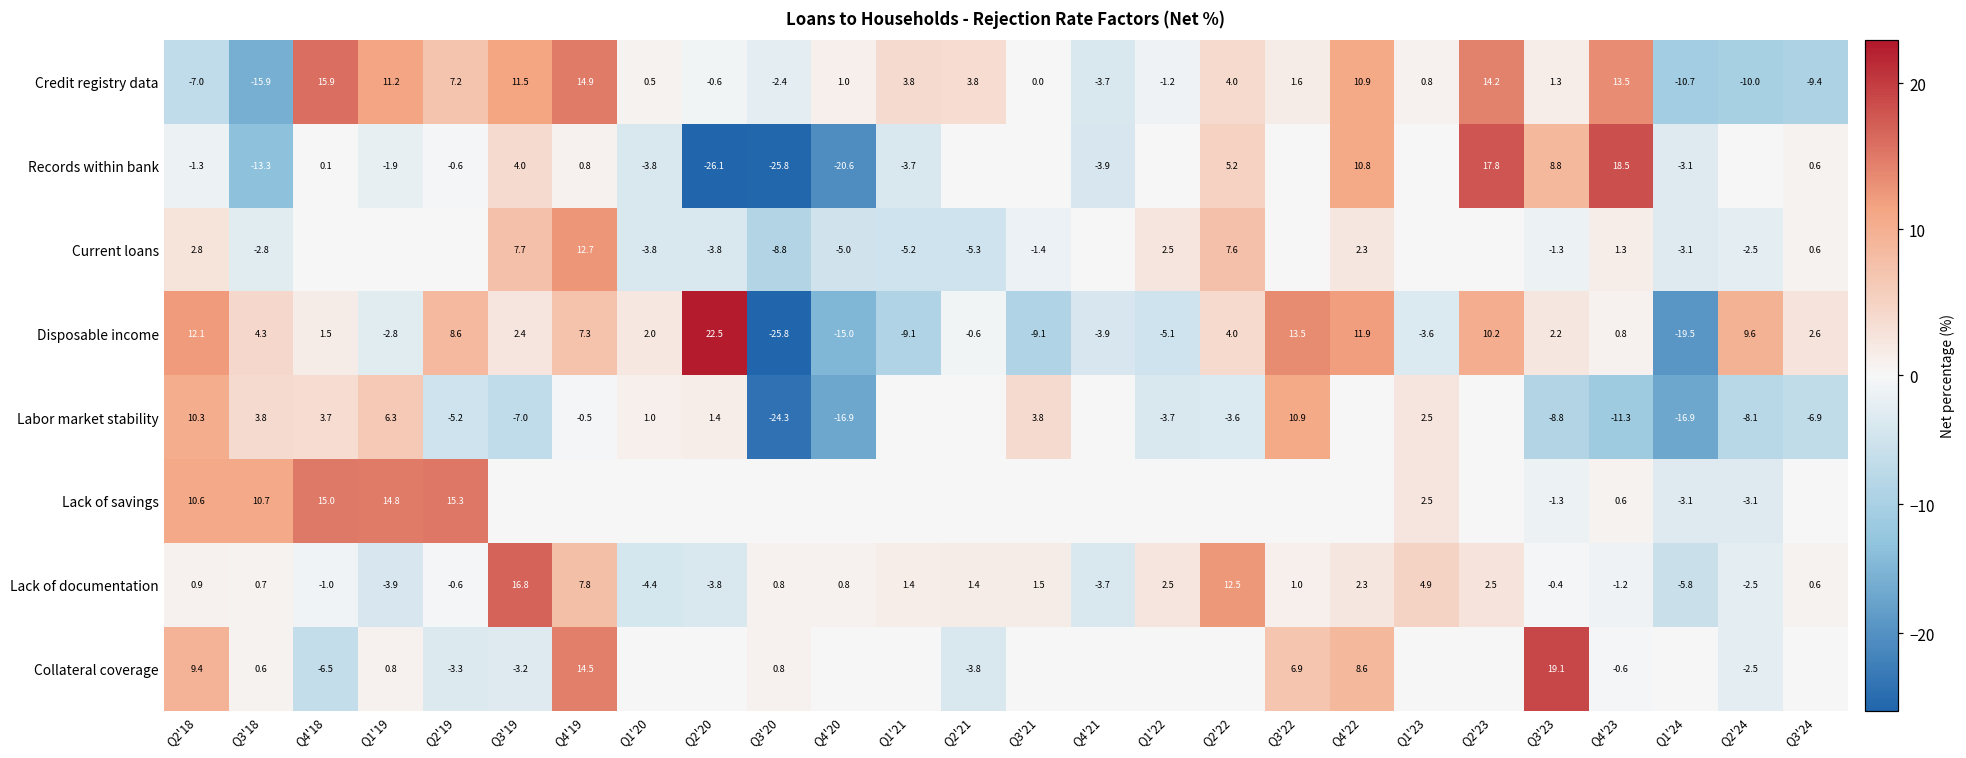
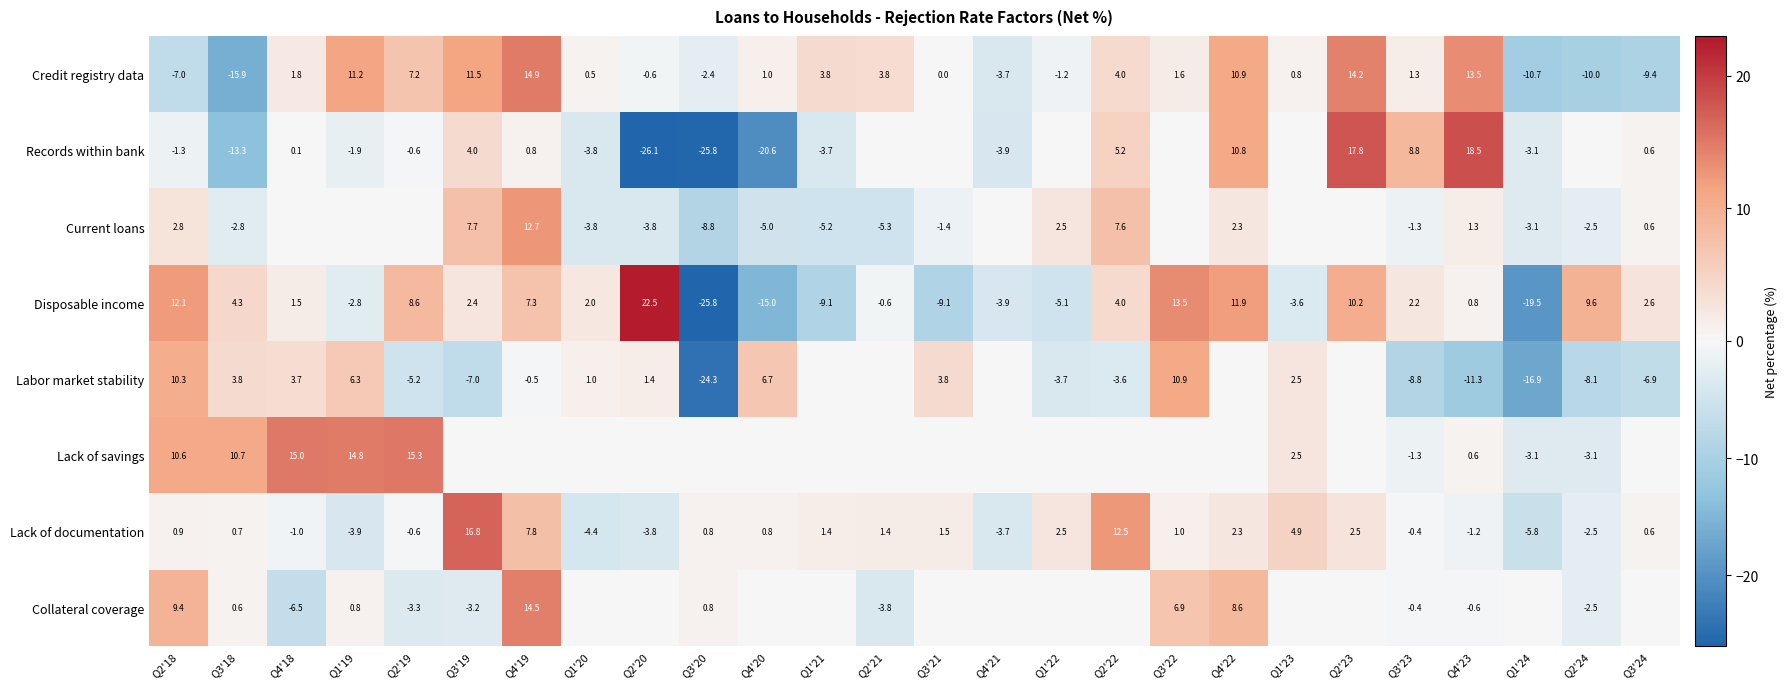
  {
    "Credit registry data": {
      "Q2'18": -7.0,
      "Q3'18": -15.9,
-     "Q4'18": 15.9,
+     "Q4'18": 1.8,
      "Q1'19": 11.2,
      "Q2'19": 7.2,
      "Q3'19": 11.5,
      "Q4'19": 14.9,
      "Q1'20": 0.5,
      "Q2'20": -0.6,
      "Q3'20": -2.4,
      "Q4'20": 1.0,
      "Q1'21": 3.8,
      "Q2'21": 3.8,
      "Q3'21": 0.0,
      "Q4'21": -3.7,
      "Q1'22": -1.2,
      "Q2'22": 4.0,
      "Q3'22": 1.6,
      "Q4'22": 10.9,
      "Q1'23": 0.8,
      "Q2'23": 14.2,
      "Q3'23": 1.3,
      "Q4'23": 13.5,
      "Q1'24": -10.7,
      "Q2'24": -10.0,
      "Q3'24": -9.4
    },
    "Records within bank": {
      "Q2'18": -1.3,
      "Q3'18": -13.3,
      "Q4'18": 0.1,
      "Q1'19": -1.9,
      "Q2'19": -0.6,
      "Q3'19": 4.0,
      "Q4'19": 0.8,
      "Q1'20": -3.8,
      "Q2'20": -26.1,
      "Q3'20": -25.8,
      "Q4'20": -20.6,
      "Q1'21": -3.7,
      "Q4'21": -3.9,
      "Q2'22": 5.2,
      "Q4'22": 10.8,
      "Q2'23": 17.8,
      "Q3'23": 8.8,
      "Q4'23": 18.5,
      "Q1'24": -3.1,
      "Q3'24": 0.6
    },
    "Current loans": {
      "Q2'18": 2.8,
      "Q3'18": -2.8,
      "Q3'19": 7.7,
      "Q4'19": 12.7,
      "Q1'20": -3.8,
      "Q2'20": -3.8,
      "Q3'20": -8.8,
      "Q4'20": -5.0,
      "Q1'21": -5.2,
      "Q2'21": -5.3,
      "Q3'21": -1.4,
      "Q1'22": 2.5,
      "Q2'22": 7.6,
      "Q4'22": 2.3,
      "Q3'23": -1.3,
      "Q4'23": 1.3,
      "Q1'24": -3.1,
      "Q2'24": -2.5,
      "Q3'24": 0.6
    },
    "Disposable income": {
      "Q2'18": 12.1,
      "Q3'18": 4.3,
      "Q4'18": 1.5,
      "Q1'19": -2.8,
      "Q2'19": 8.6,
      "Q3'19": 2.4,
      "Q4'19": 7.3,
      "Q1'20": 2.0,
      "Q2'20": 22.5,
      "Q3'20": -25.8,
      "Q4'20": -15.0,
      "Q1'21": -9.1,
      "Q2'21": -0.6,
      "Q3'21": -9.1,
      "Q4'21": -3.9,
      "Q1'22": -5.1,
      "Q2'22": 4.0,
      "Q3'22": 13.5,
      "Q4'22": 11.9,
      "Q1'23": -3.6,
      "Q2'23": 10.2,
      "Q3'23": 2.2,
      "Q4'23": 0.8,
      "Q1'24": -19.5,
      "Q2'24": 9.6,
      "Q3'24": 2.6
    },
    "Labor market stability": {
      "Q2'18": 10.3,
      "Q3'18": 3.8,
      "Q4'18": 3.7,
      "Q1'19": 6.3,
      "Q2'19": -5.2,
      "Q3'19": -7.0,
      "Q4'19": -0.5,
      "Q1'20": 1.0,
      "Q2'20": 1.4,
      "Q3'20": -24.3,
-     "Q4'20": -16.9,
+     "Q4'20": 6.7,
      "Q3'21": 3.8,
      "Q1'22": -3.7,
      "Q2'22": -3.6,
      "Q3'22": 10.9,
      "Q1'23": 2.5,
      "Q3'23": -8.8,
      "Q4'23": -11.3,
      "Q1'24": -16.9,
      "Q2'24": -8.1,
      "Q3'24": -6.9
    },
    "Lack of savings": {
      "Q2'18": 10.6,
      "Q3'18": 10.7,
      "Q4'18": 15.0,
      "Q1'19": 14.8,
      "Q2'19": 15.3,
      "Q1'23": 2.5,
      "Q3'23": -1.3,
      "Q4'23": 0.6,
      "Q1'24": -3.1,
      "Q2'24": -3.1
    },
    "Lack of documentation": {
      "Q2'18": 0.9,
      "Q3'18": 0.7,
      "Q4'18": -1.0,
      "Q1'19": -3.9,
      "Q2'19": -0.6,
      "Q3'19": 16.8,
      "Q4'19": 7.8,
      "Q1'20": -4.4,
      "Q2'20": -3.8,
      "Q3'20": 0.8,
      "Q4'20": 0.8,
      "Q1'21": 1.4,
      "Q2'21": 1.4,
      "Q3'21": 1.5,
      "Q4'21": -3.7,
      "Q1'22": 2.5,
      "Q2'22": 12.5,
      "Q3'22": 1.0,
      "Q4'22": 2.3,
      "Q1'23": 4.9,
      "Q2'23": 2.5,
      "Q3'23": -0.4,
      "Q4'23": -1.2,
      "Q1'24": -5.8,
      "Q2'24": -2.5,
      "Q3'24": 0.6
    },
    "Collateral coverage": {
      "Q2'18": 9.4,
      "Q3'18": 0.6,
      "Q4'18": -6.5,
      "Q1'19": 0.8,
      "Q2'19": -3.3,
      "Q3'19": -3.2,
      "Q4'19": 14.5,
      "Q3'20": 0.8,
      "Q2'21": -3.8,
      "Q3'22": 6.9,
      "Q4'22": 8.6,
-     "Q3'23": 19.1,
+     "Q3'23": -0.4,
      "Q4'23": -0.6,
      "Q2'24": -2.5
    }
  }
